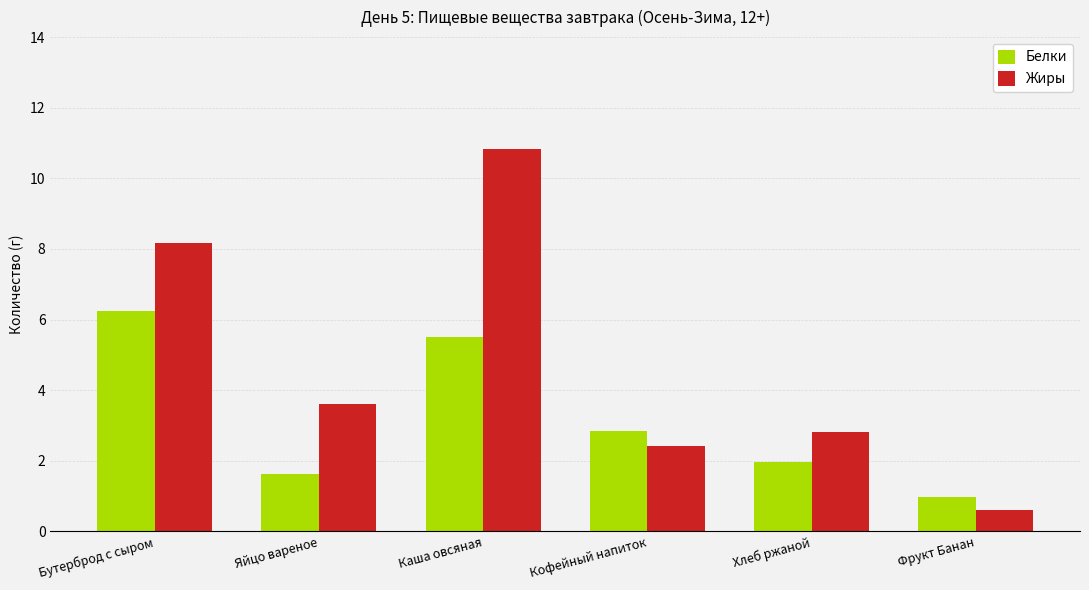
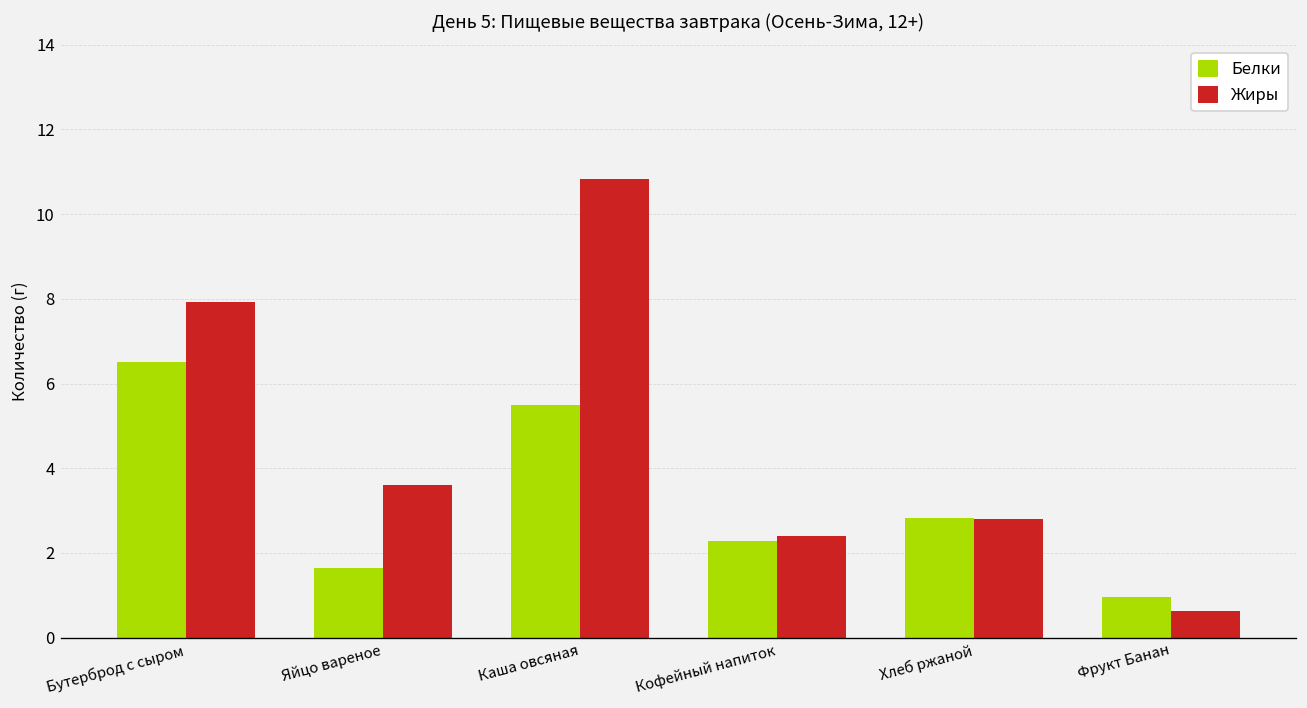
  {
    "Белки": {
-     "Бутерброд с сыром": 6.2,
+     "Бутерброд с сыром": 6.5,
      "Яйцо вареное": 1.6,
      "Каша овсяная": 5.5,
-     "Кофейный напиток": 2.8,
-     "Хлеб ржаной": 2.0,
+     "Кофейный напиток": 2.3,
+     "Хлеб ржаной": 2.8,
      "Фрукт Банан": 1.0
    },
    "Жиры": {
-     "Бутерброд с сыром": 8.2,
+     "Бутерброд с сыром": 7.9,
      "Яйцо вареное": 3.6,
      "Каша овсяная": 10.8,
      "Кофейный напиток": 2.4,
      "Хлеб ржаной": 2.8,
      "Фрукт Банан": 0.6
    }
  }
